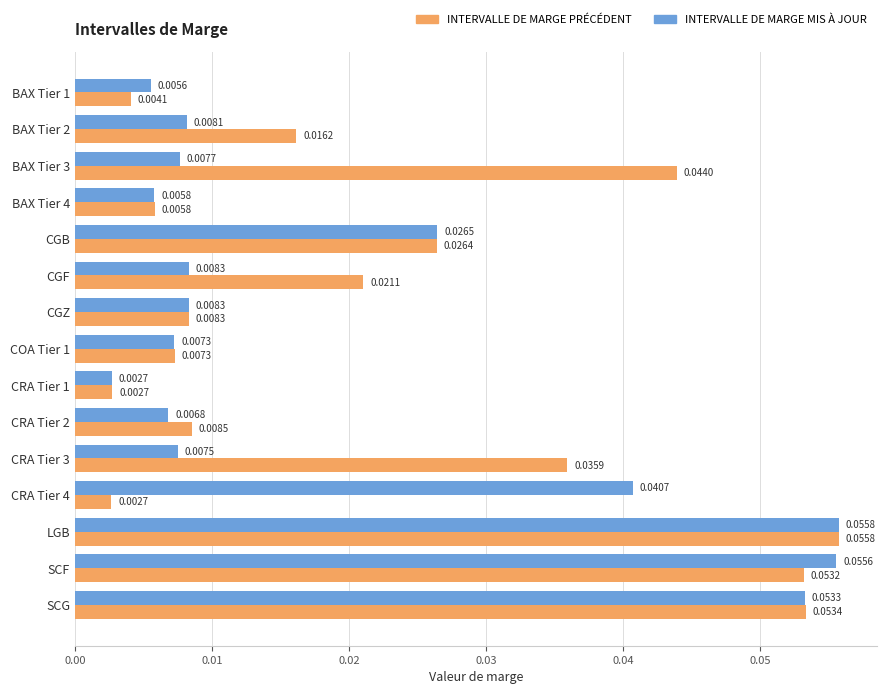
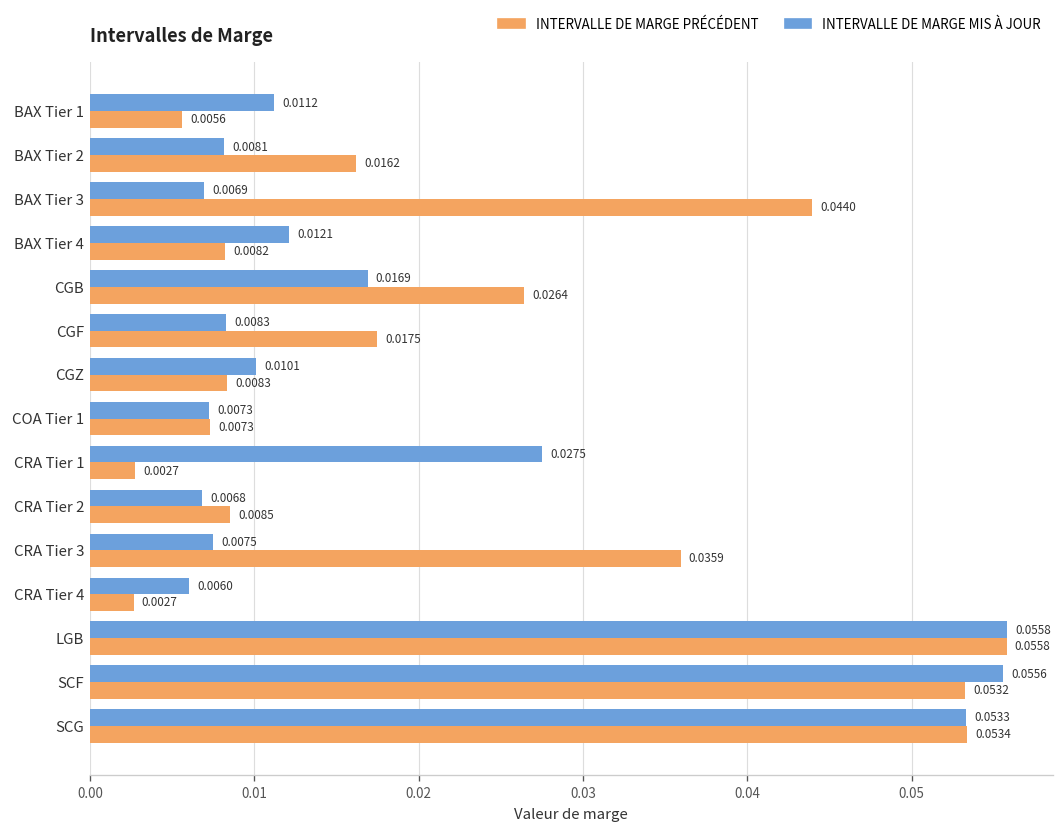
  {
    "INTERVALLE DE MARGE PRÉCÉDENT": {
-     "BAX Tier 1": 0.0041,
+     "BAX Tier 1": 0.0056,
      "BAX Tier 2": 0.0162,
      "BAX Tier 3": 0.0440,
-     "BAX Tier 4": 0.0058,
+     "BAX Tier 4": 0.0082,
      "CGB": 0.0264,
-     "CGF": 0.0211,
+     "CGF": 0.0175,
      "CGZ": 0.0083,
      "COA Tier 1": 0.0073,
      "CRA Tier 1": 0.0027,
      "CRA Tier 2": 0.0085,
      "CRA Tier 3": 0.0359,
      "CRA Tier 4": 0.0027,
      "LGB": 0.0558,
      "SCF": 0.0532,
      "SCG": 0.0534
    },
    "INTERVALLE DE MARGE MIS À JOUR": {
-     "BAX Tier 1": 0.0056,
+     "BAX Tier 1": 0.0112,
      "BAX Tier 2": 0.0081,
-     "BAX Tier 3": 0.0077,
-     "BAX Tier 4": 0.0058,
-     "CGB": 0.0265,
+     "BAX Tier 3": 0.0069,
+     "BAX Tier 4": 0.0121,
+     "CGB": 0.0169,
      "CGF": 0.0083,
-     "CGZ": 0.0083,
+     "CGZ": 0.0101,
      "COA Tier 1": 0.0073,
-     "CRA Tier 1": 0.0027,
+     "CRA Tier 1": 0.0275,
      "CRA Tier 2": 0.0068,
      "CRA Tier 3": 0.0075,
-     "CRA Tier 4": 0.0407,
+     "CRA Tier 4": 0.0060,
      "LGB": 0.0558,
      "SCF": 0.0556,
      "SCG": 0.0533
    }
  }
